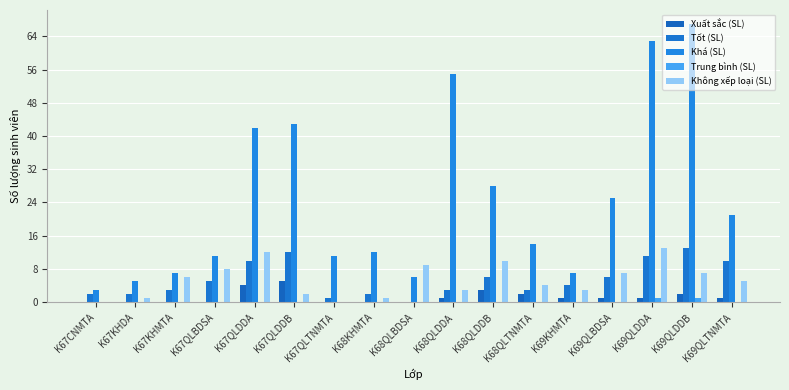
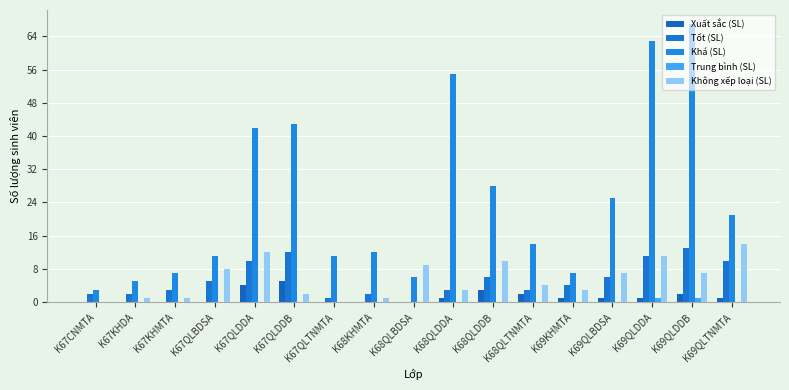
  {
    "Không xếp loại (SL)": {
      "K67CNMTA": 0,
      "K67KHDA": 1,
-     "K67KHMTA": 6,
+     "K67KHMTA": 1,
      "K67QLBDSA": 8,
      "K67QLDDA": 12,
      "K67QLDDB": 2,
      "K67QLTNMTA": 0,
      "K68KHMTA": 1,
      "K68QLBDSA": 9,
      "K68QLDDA": 3,
      "K68QLDDB": 10,
      "K68QLTNMTA": 4,
      "K69KHMTA": 3,
      "K69QLBDSA": 7,
-     "K69QLDDA": 13,
+     "K69QLDDA": 11,
      "K69QLDDB": 7,
-     "K69QLTNMTA": 5
+     "K69QLTNMTA": 14
    }
  }
